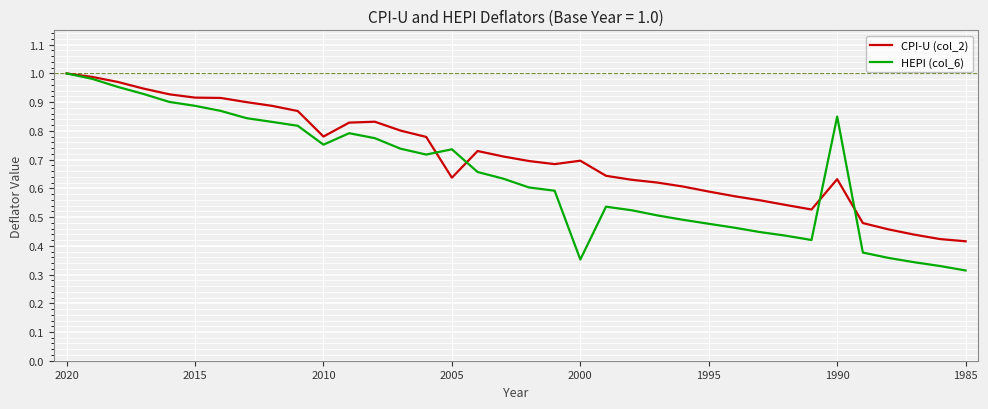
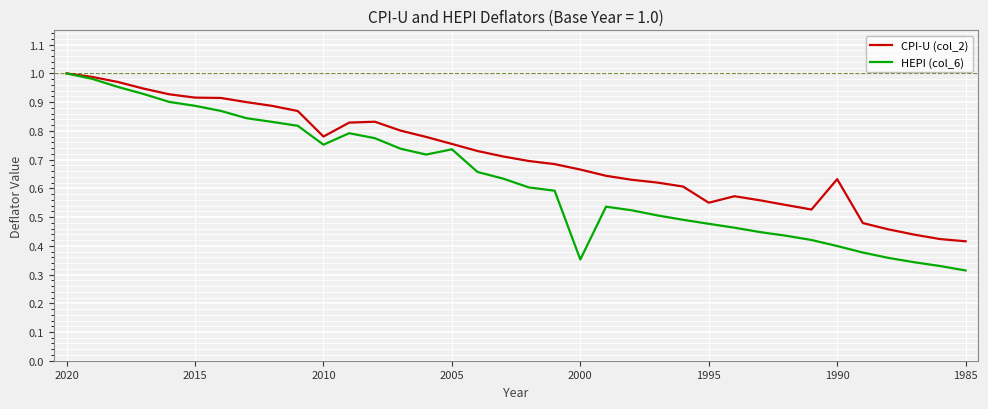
  {
    "CPI-U (col_2)": {
      "2015": 0.92,
      "2010": 0.78,
-     "2005": 0.64,
-     "2000": 0.70,
-     "1995": 0.59,
+     "2005": 0.75,
+     "2000": 0.67,
+     "1995": 0.55,
      "1990": 0.63,
      "1985": 0.42
    },
    "HEPI (col_6)": {
      "2015": 0.89,
      "2010": 0.75,
      "2005": 0.74,
      "2000": 0.35,
      "1995": 0.48,
-     "1990": 0.85,
+     "1990": 0.40,
      "1985": 0.31
    }
  }
